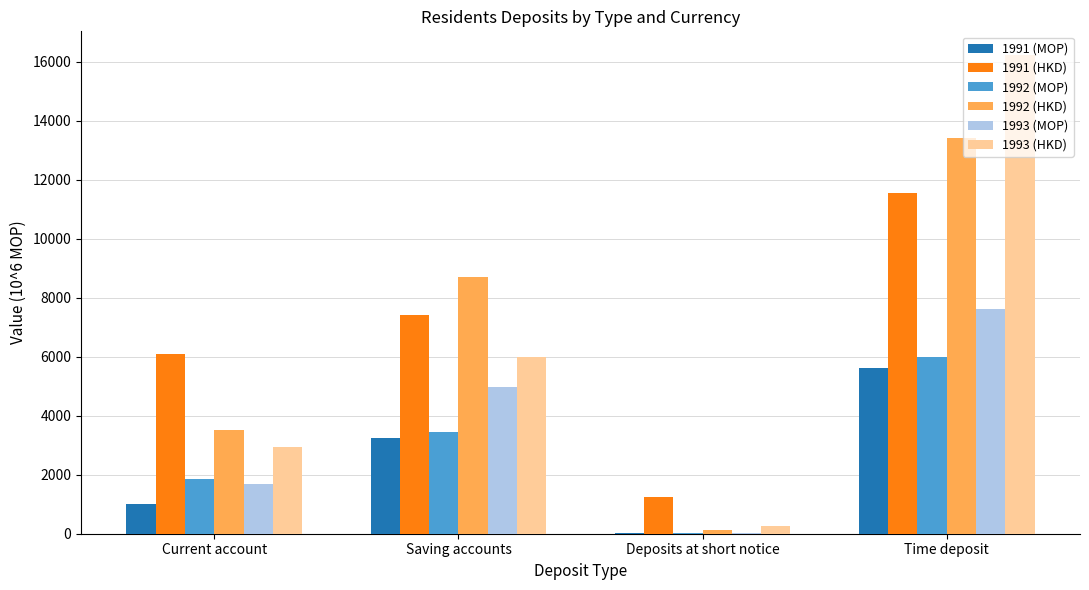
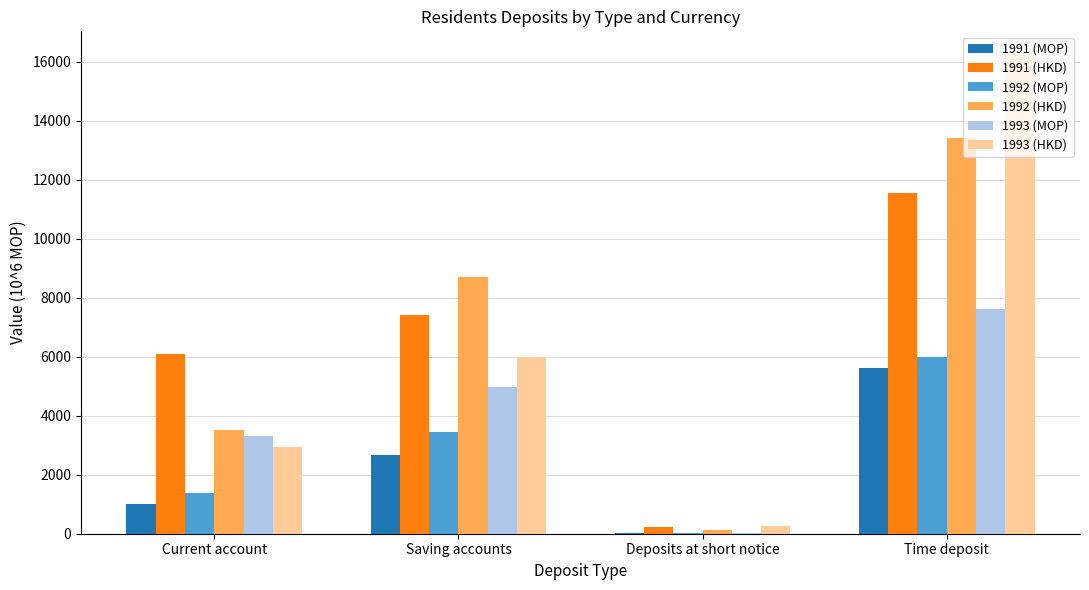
  {
    "1991 (MOP)": {
      "Current account": 1000,
-     "Saving accounts": 3200,
+     "Saving accounts": 2700,
      "Time deposit": 5600
    },
    "1991 (HKD)": {
      "Current account": 6100,
      "Saving accounts": 7400,
-     "Deposits at short notice": 1200,
+     "Deposits at short notice": 200,
      "Time deposit": 11600
    },
    "1992 (MOP)": {
-     "Current account": 1900,
+     "Current account": 1400,
      "Saving accounts": 3400,
      "Time deposit": 6000
    },
    "1992 (HKD)": {
      "Current account": 3500,
      "Saving accounts": 8700,
      "Deposits at short notice": 100,
      "Time deposit": 13400
    },
    "1993 (MOP)": {
-     "Current account": 1700,
+     "Current account": 3300,
      "Saving accounts": 5000,
      "Time deposit": 7600
    },
    "1993 (HKD)": {
      "Current account": 2900,
      "Saving accounts": 6000,
      "Deposits at short notice": 300
    }
  }
